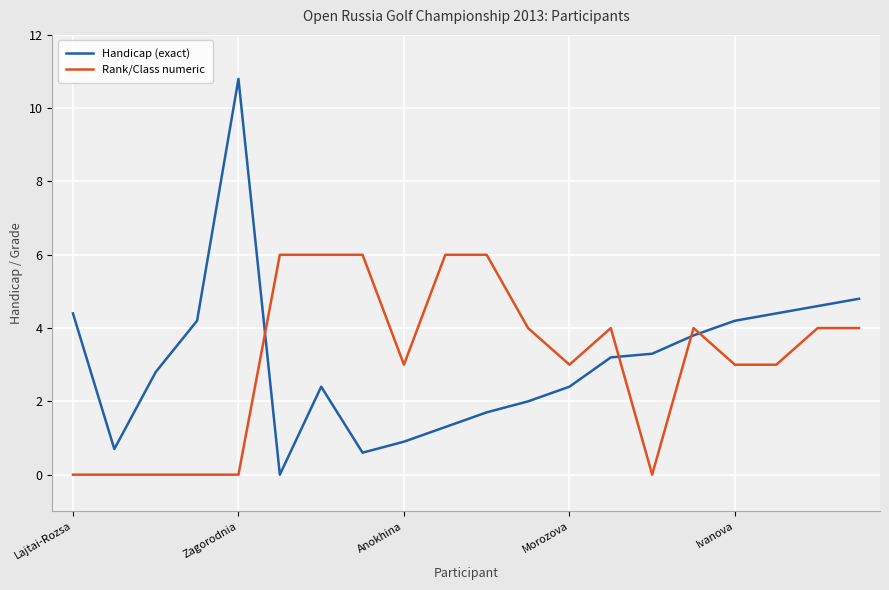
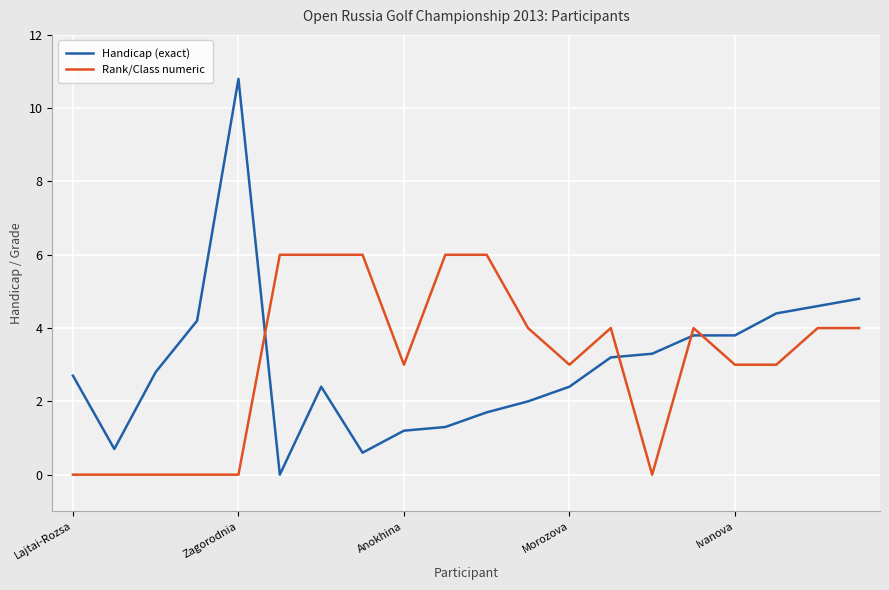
  {
    "Handicap (exact)": {
-     "Lajtai-Rozsa": 4.4,
+     "Lajtai-Rozsa": 2.7,
      "Zagorodnia": 10.8,
-     "Anokhina": 0.9,
+     "Anokhina": 1.2,
      "Morozova": 2.4,
-     "Ivanova": 4.2
+     "Ivanova": 3.8
    },
    "Rank/Class numeric": {
      "Lajtai-Rozsa": 0.0,
      "Zagorodnia": 0.0,
      "Anokhina": 3.0,
      "Morozova": 3.0,
      "Ivanova": 3.0
    }
  }
